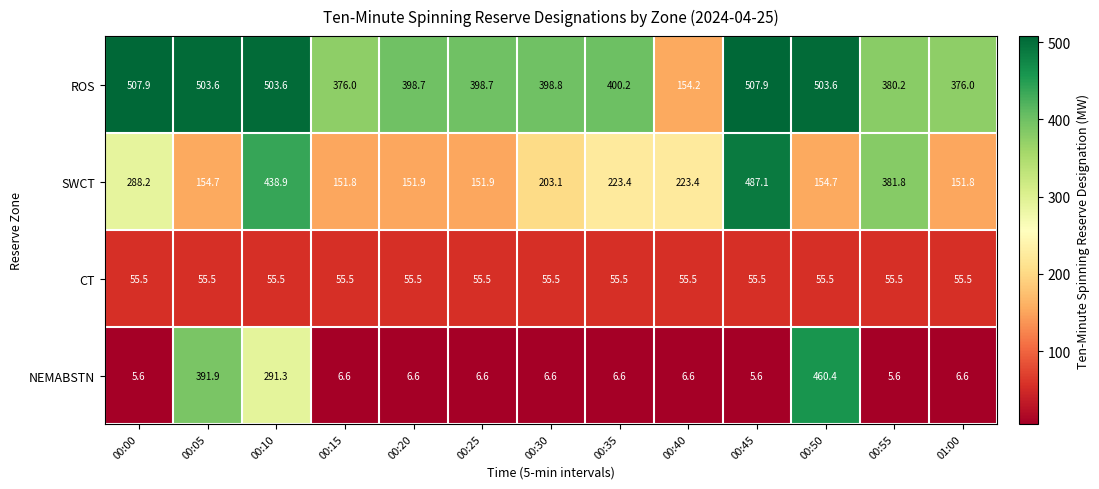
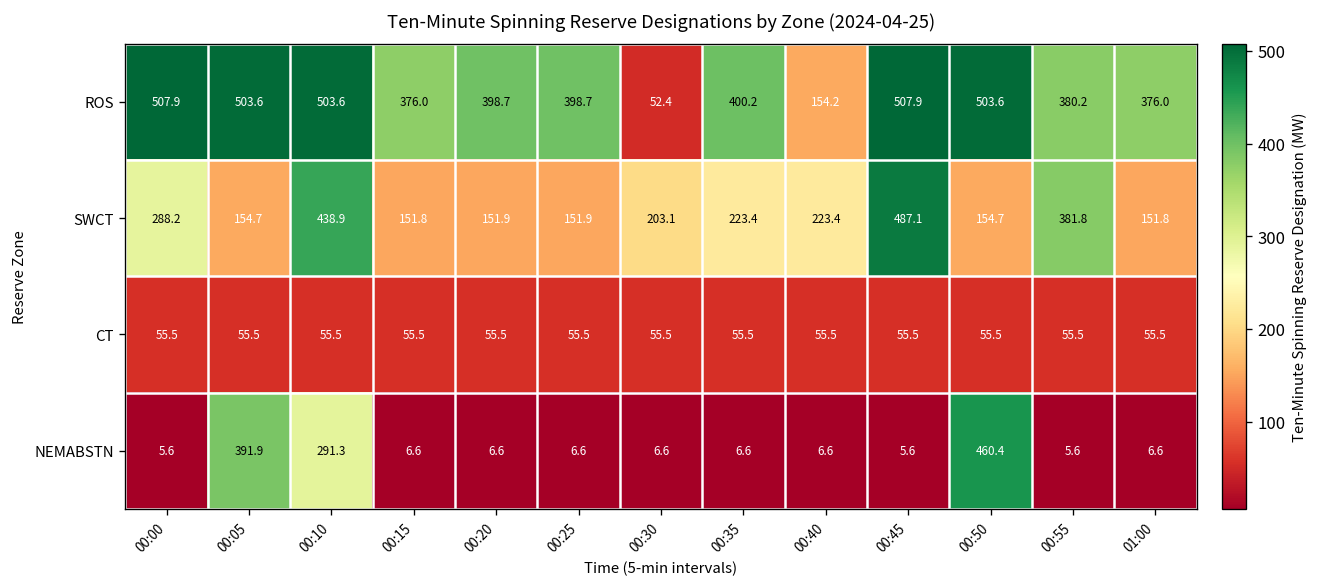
  {
    "ROS": {
      "00:00": 507.9,
      "00:05": 503.6,
      "00:10": 503.6,
      "00:15": 376.0,
      "00:20": 398.7,
      "00:25": 398.7,
-     "00:30": 398.8,
+     "00:30": 52.4,
      "00:35": 400.2,
      "00:40": 154.2,
      "00:45": 507.9,
      "00:50": 503.6,
      "00:55": 380.2,
      "01:00": 376.0
    },
    "SWCT": {
      "00:00": 288.2,
      "00:05": 154.7,
      "00:10": 438.9,
      "00:15": 151.8,
      "00:20": 151.9,
      "00:25": 151.9,
      "00:30": 203.1,
      "00:35": 223.4,
      "00:40": 223.4,
      "00:45": 487.1,
      "00:50": 154.7,
      "00:55": 381.8,
      "01:00": 151.8
    },
    "CT": {
      "00:00": 55.5,
      "00:05": 55.5,
      "00:10": 55.5,
      "00:15": 55.5,
      "00:20": 55.5,
      "00:25": 55.5,
      "00:30": 55.5,
      "00:35": 55.5,
      "00:40": 55.5,
      "00:45": 55.5,
      "00:50": 55.5,
      "00:55": 55.5,
      "01:00": 55.5
    },
    "NEMABSTN": {
      "00:00": 5.6,
      "00:05": 391.9,
      "00:10": 291.3,
      "00:15": 6.6,
      "00:20": 6.6,
      "00:25": 6.6,
      "00:30": 6.6,
      "00:35": 6.6,
      "00:40": 6.6,
      "00:45": 5.6,
      "00:50": 460.4,
      "00:55": 5.6,
      "01:00": 6.6
    }
  }
